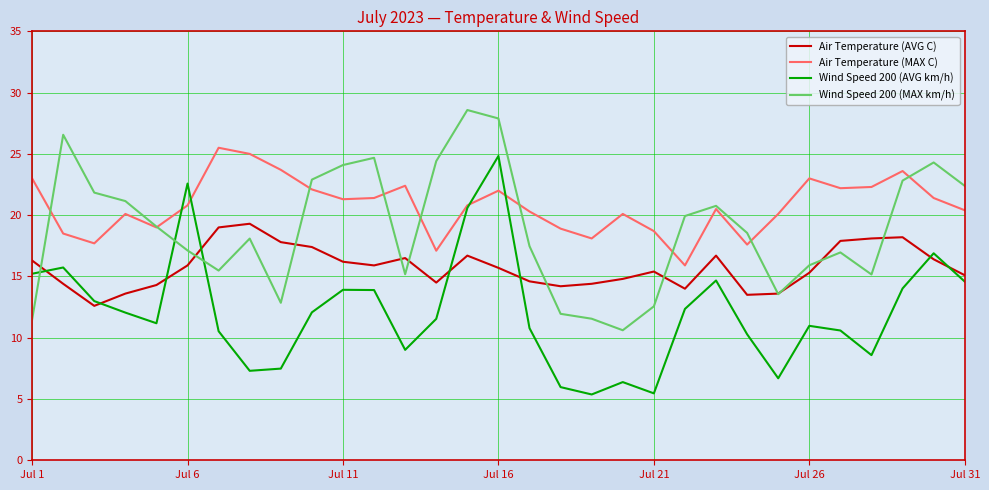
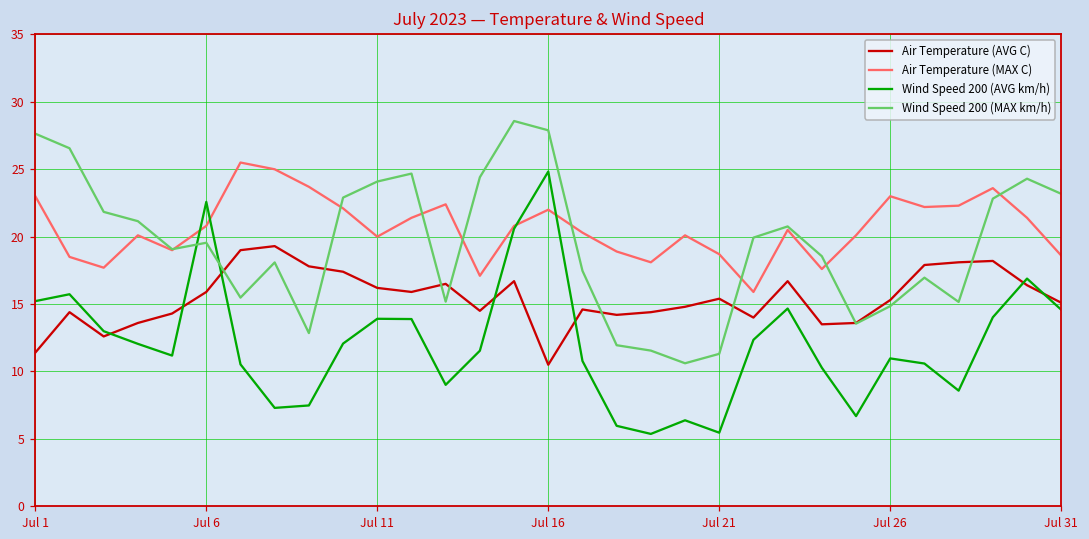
  {
    "Air Temperature (AVG C)": {
-     "Jul 1": 16.3,
+     "Jul 1": 11.4,
      "Jul 6": 15.9,
      "Jul 11": 16.2,
-     "Jul 16": 15.7,
+     "Jul 16": 10.5,
      "Jul 21": 15.4,
      "Jul 26": 15.3,
      "Jul 31": 15.1
    },
    "Air Temperature (MAX C)": {
      "Jul 1": 23.0,
      "Jul 6": 20.8,
-     "Jul 11": 21.3,
+     "Jul 11": 20.0,
      "Jul 16": 22.0,
      "Jul 21": 18.7,
      "Jul 26": 23.0,
-     "Jul 31": 20.4
+     "Jul 31": 18.6
    },
    "Wind Speed 200 (AVG km/h)": {
      "Jul 1": 15.2,
      "Jul 6": 22.6,
      "Jul 11": 13.9,
      "Jul 16": 24.8,
      "Jul 21": 5.5,
      "Jul 26": 11.0,
      "Jul 31": 14.6
    },
    "Wind Speed 200 (MAX km/h)": {
-     "Jul 1": 11.5,
-     "Jul 6": 17.1,
+     "Jul 1": 27.6,
+     "Jul 6": 19.6,
      "Jul 11": 24.1,
      "Jul 16": 27.9,
-     "Jul 21": 12.6,
-     "Jul 26": 15.9,
-     "Jul 31": 22.4
+     "Jul 21": 11.3,
+     "Jul 26": 14.9,
+     "Jul 31": 23.2
    }
  }
